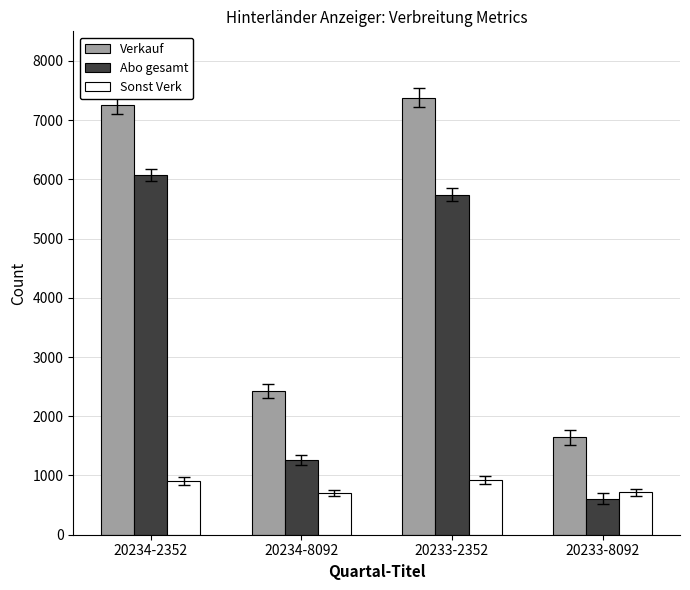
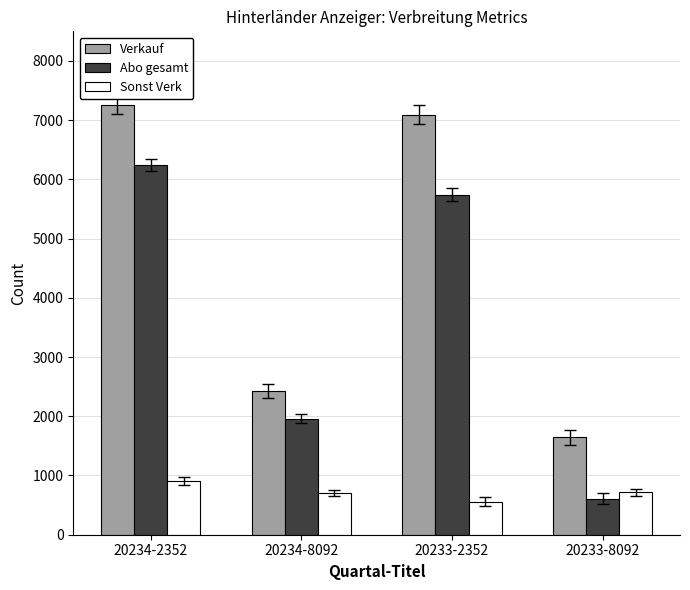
  {
    "Verkauf": {
      "20234-2352": 7200,
      "20234-8092": 2400,
-     "20233-2352": 7400,
+     "20233-2352": 7100,
      "20233-8092": 1600
    },
    "Abo gesamt": {
-     "20234-2352": 6100,
-     "20234-8092": 1300,
+     "20234-2352": 6200,
+     "20234-8092": 2000,
      "20233-2352": 5700,
      "20233-8092": 600
    },
    "Sonst Verk": {
      "20234-2352": 900,
      "20234-8092": 700,
-     "20233-2352": 900,
+     "20233-2352": 600,
      "20233-8092": 700
    }
  }
